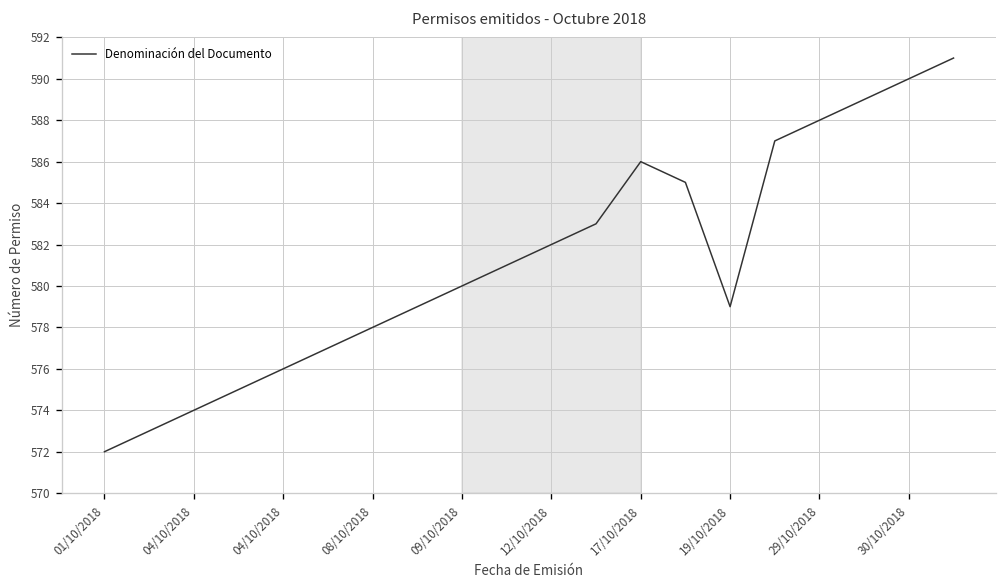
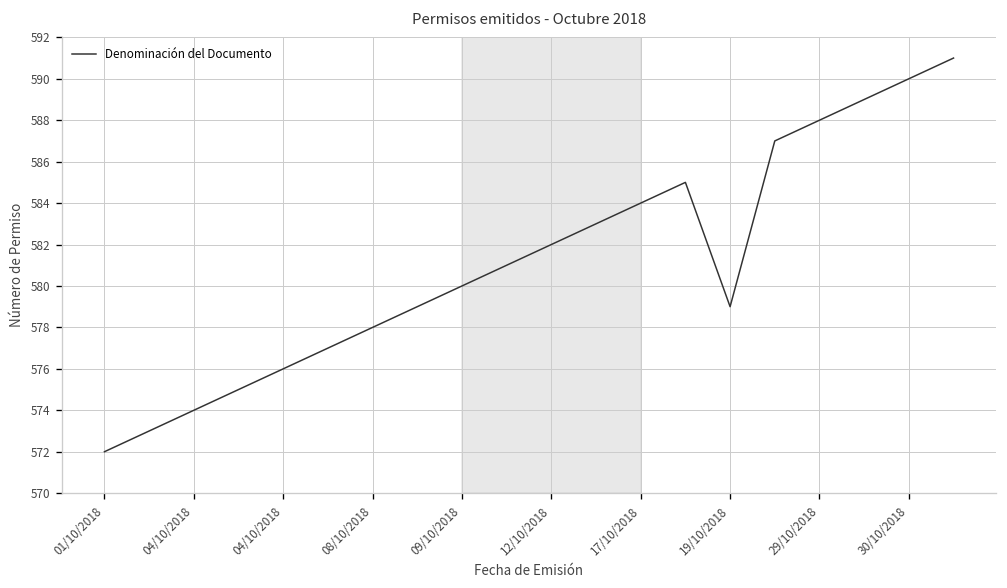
  {
    "01/10/2018": 572,
-   "17/10/2018": 586,
+   "17/10/2018": 584,
    "19/10/2018": 579
  }
